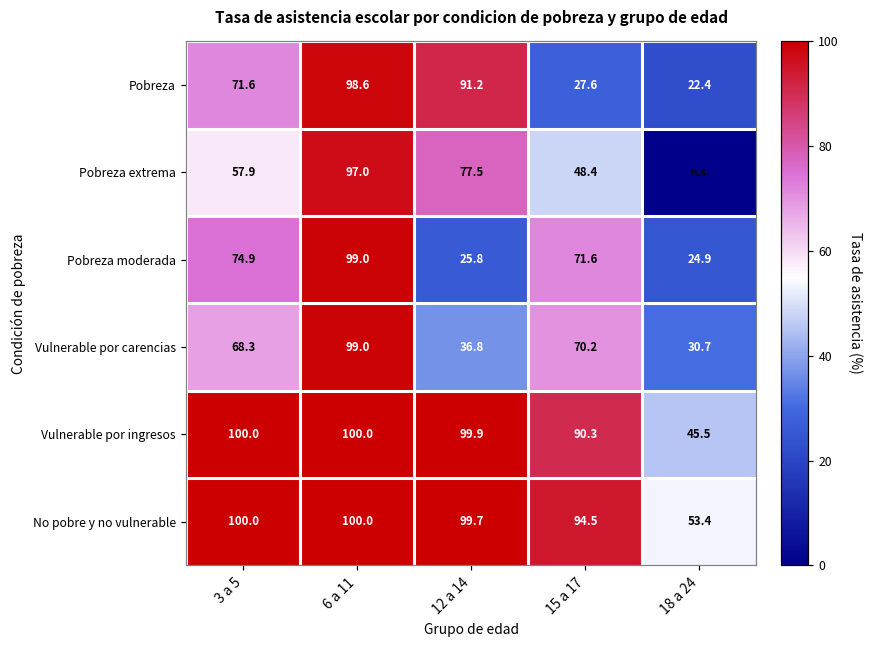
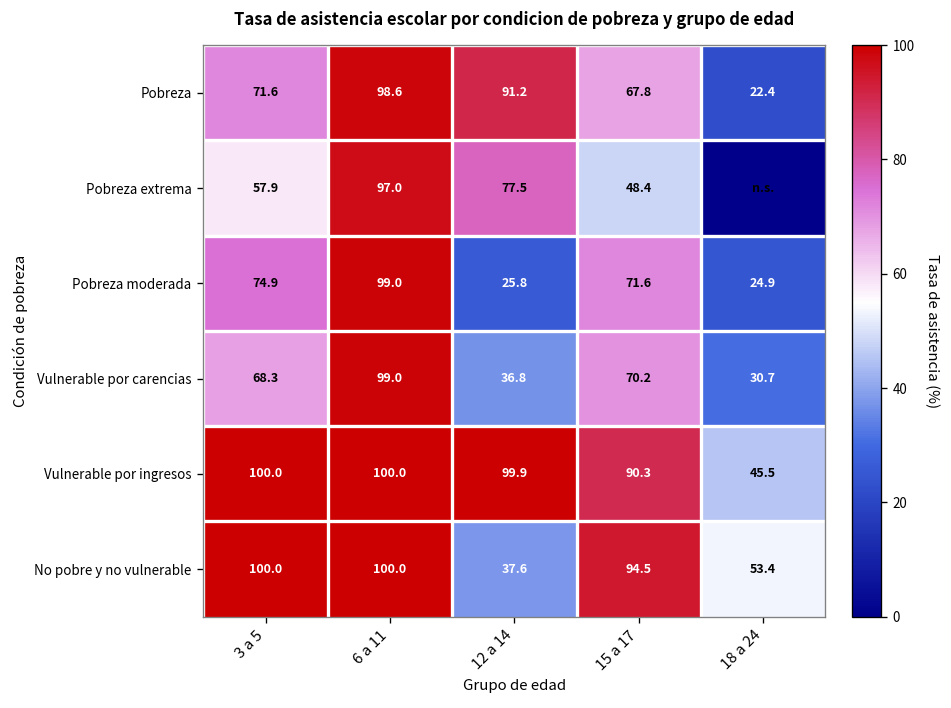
  {
    "Pobreza": {
      "3 a 5": 71.6,
      "6 a 11": 98.6,
      "12 a 14": 91.2,
-     "15 a 17": 27.6,
+     "15 a 17": 67.8,
      "18 a 24": 22.4
    },
    "Pobreza extrema": {
      "3 a 5": 57.9,
      "6 a 11": 97.0,
      "12 a 14": 77.5,
      "15 a 17": 48.4
    },
    "Pobreza moderada": {
      "3 a 5": 74.9,
      "6 a 11": 99.0,
      "12 a 14": 25.8,
      "15 a 17": 71.6,
      "18 a 24": 24.9
    },
    "Vulnerable por carencias": {
      "3 a 5": 68.3,
      "6 a 11": 99.0,
      "12 a 14": 36.8,
      "15 a 17": 70.2,
      "18 a 24": 30.7
    },
    "Vulnerable por ingresos": {
      "3 a 5": 100.0,
      "6 a 11": 100.0,
      "12 a 14": 99.9,
      "15 a 17": 90.3,
      "18 a 24": 45.5
    },
    "No pobre y no vulnerable": {
      "3 a 5": 100.0,
      "6 a 11": 100.0,
-     "12 a 14": 99.7,
+     "12 a 14": 37.6,
      "15 a 17": 94.5,
      "18 a 24": 53.4
    }
  }
